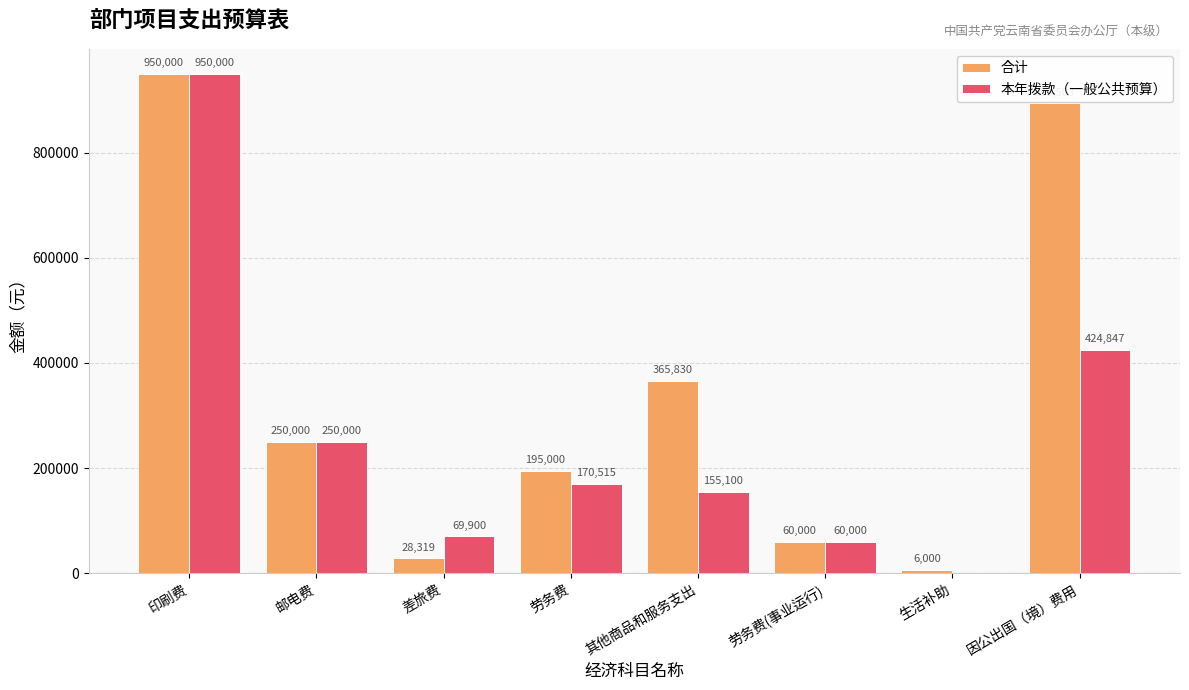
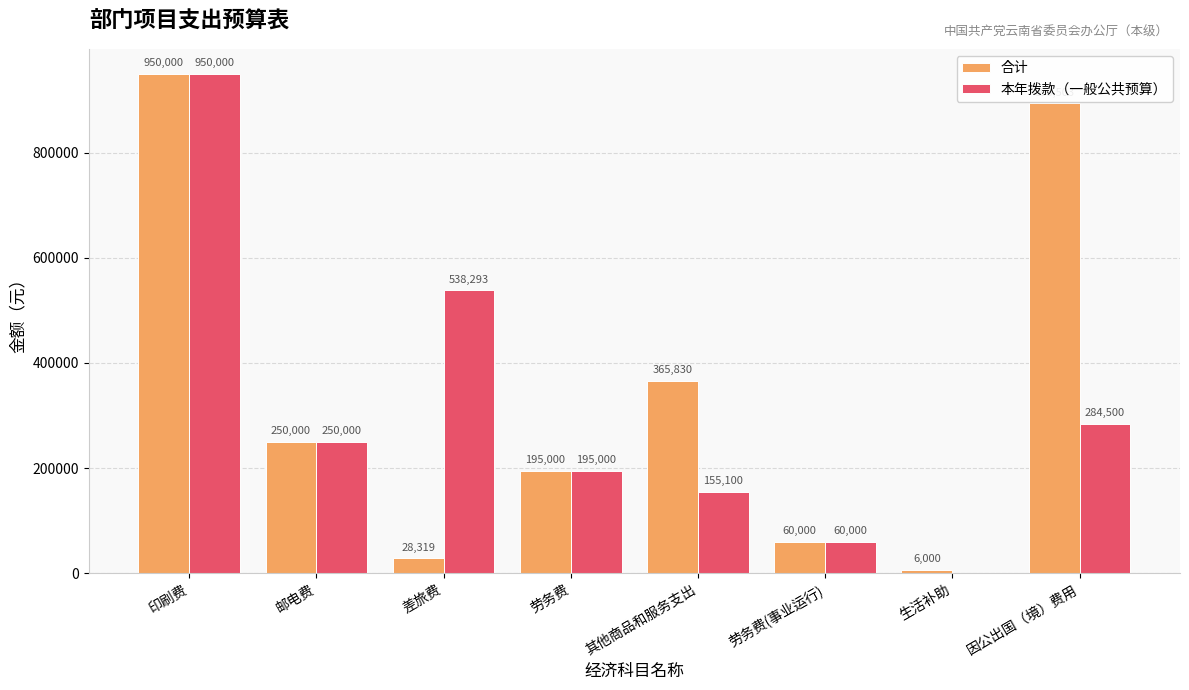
  {
    "合计": {
      "印刷费": "950,000",
      "邮电费": "250,000",
      "差旅费": "28,319",
      "劳务费": "195,000",
      "其他商品和服务支出": "365,830",
      "劳务费(事业运行)": "60,000",
      "生活补助": "6,000"
    },
    "本年拨款（一般公共预算）": {
      "印刷费": "950,000",
      "邮电费": "250,000",
-     "差旅费": "69,900",
-     "劳务费": "170,515",
+     "差旅费": "538,293",
+     "劳务费": "195,000",
      "其他商品和服务支出": "155,100",
      "劳务费(事业运行)": "60,000",
-     "因公出国（境）费用": "424,847"
+     "因公出国（境）费用": "284,500"
    }
  }
